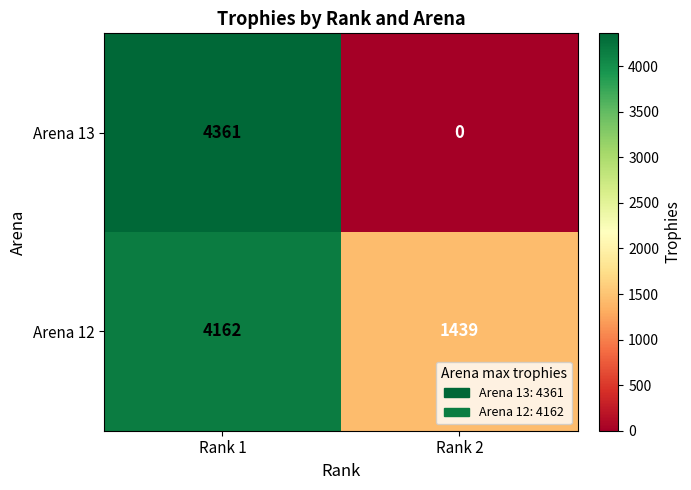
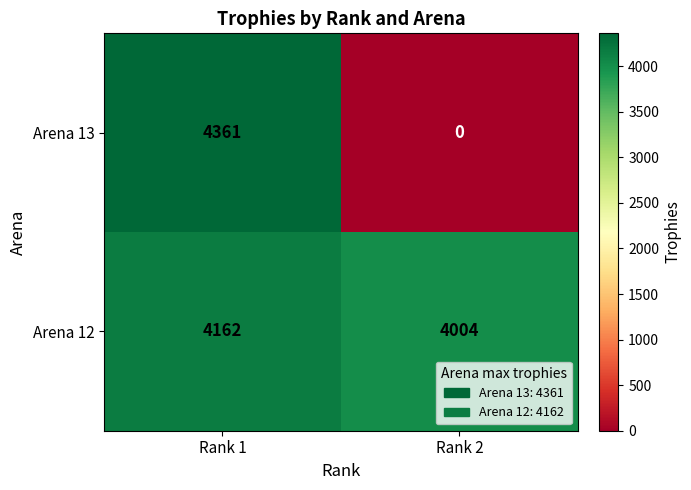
  {
    "Arena 13": {
      "Rank 1": 4361,
      "Rank 2": 0
    },
    "Arena 12": {
      "Rank 1": 4162,
-     "Rank 2": 1439
+     "Rank 2": 4004
    }
  }
